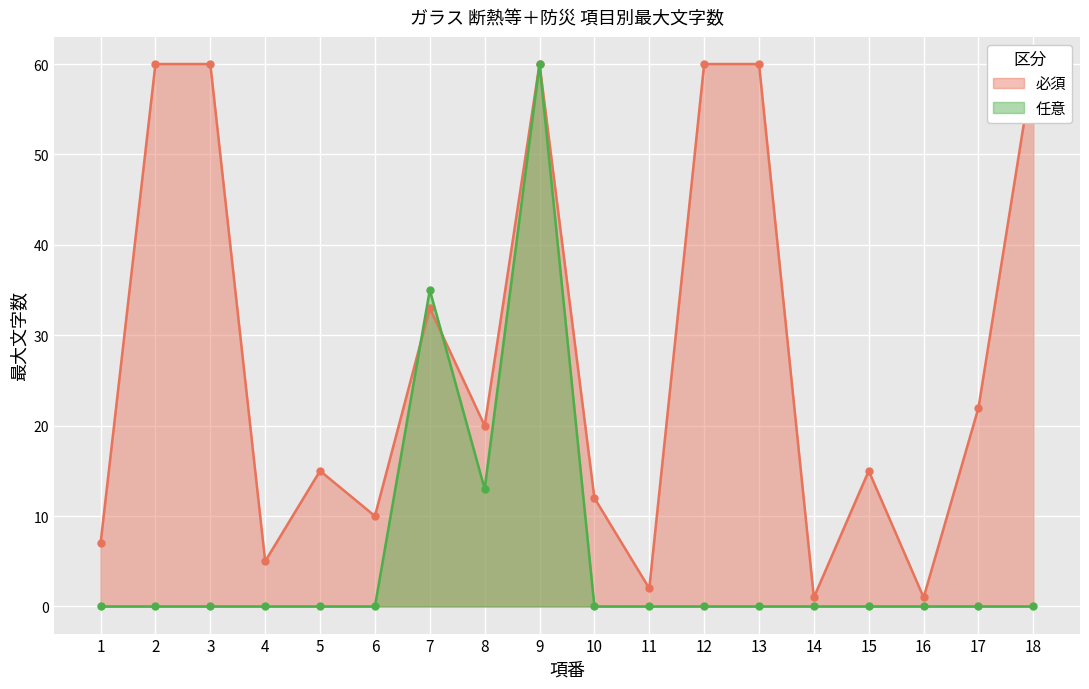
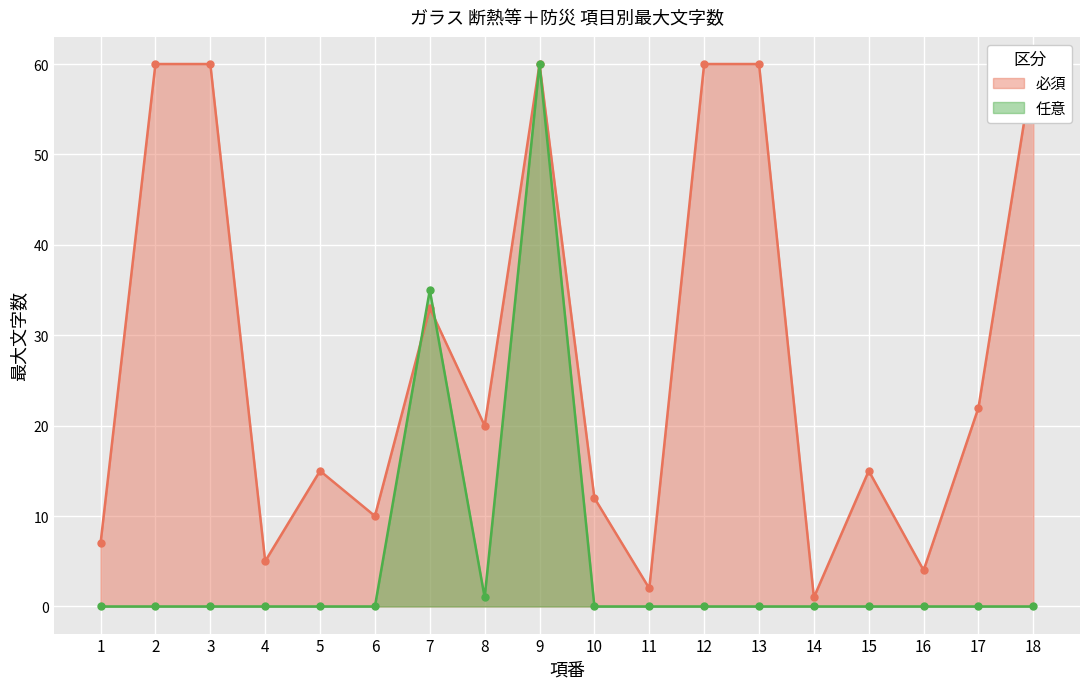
  {
    "必須": {
      "1": 7,
      "2": 60,
      "3": 60,
      "4": 5,
      "5": 15,
      "6": 10,
      "7": 33,
      "8": 20,
      "10": 12,
      "11": 2,
      "12": 60,
      "13": 60,
      "14": 1,
      "15": 15,
-     "16": 1,
+     "16": 4,
      "17": 22
    },
    "任意": {
      "1": 0,
      "2": 0,
      "3": 0,
      "4": 0,
      "5": 0,
      "6": 0,
      "7": 35,
-     "8": 13,
+     "8": 1,
      "10": 0,
      "11": 0,
      "12": 0,
      "13": 0,
      "14": 0,
      "15": 0,
      "16": 0,
      "17": 0,
      "18": 0
    }
  }
